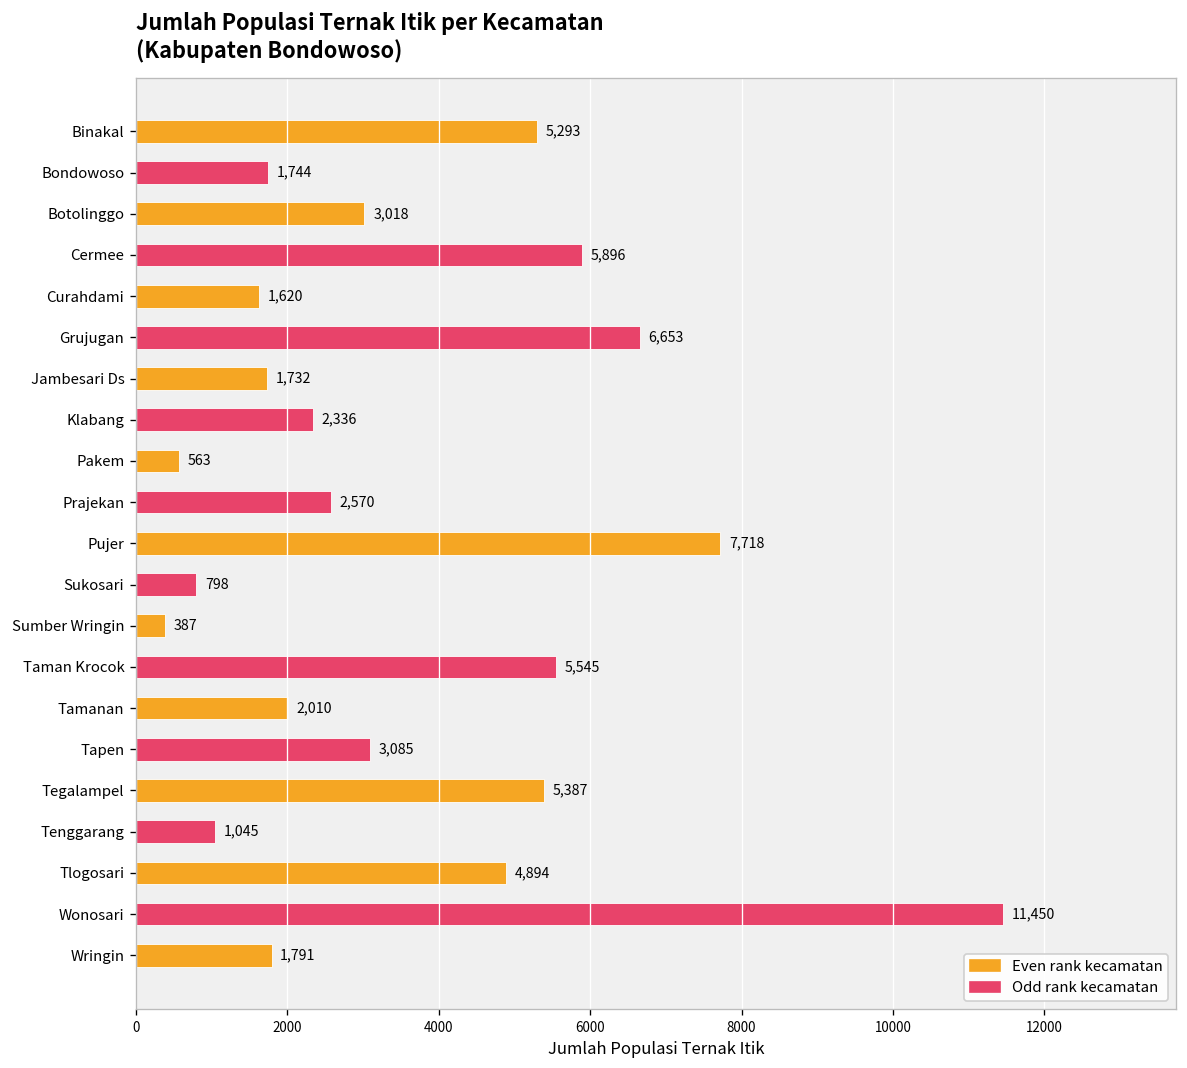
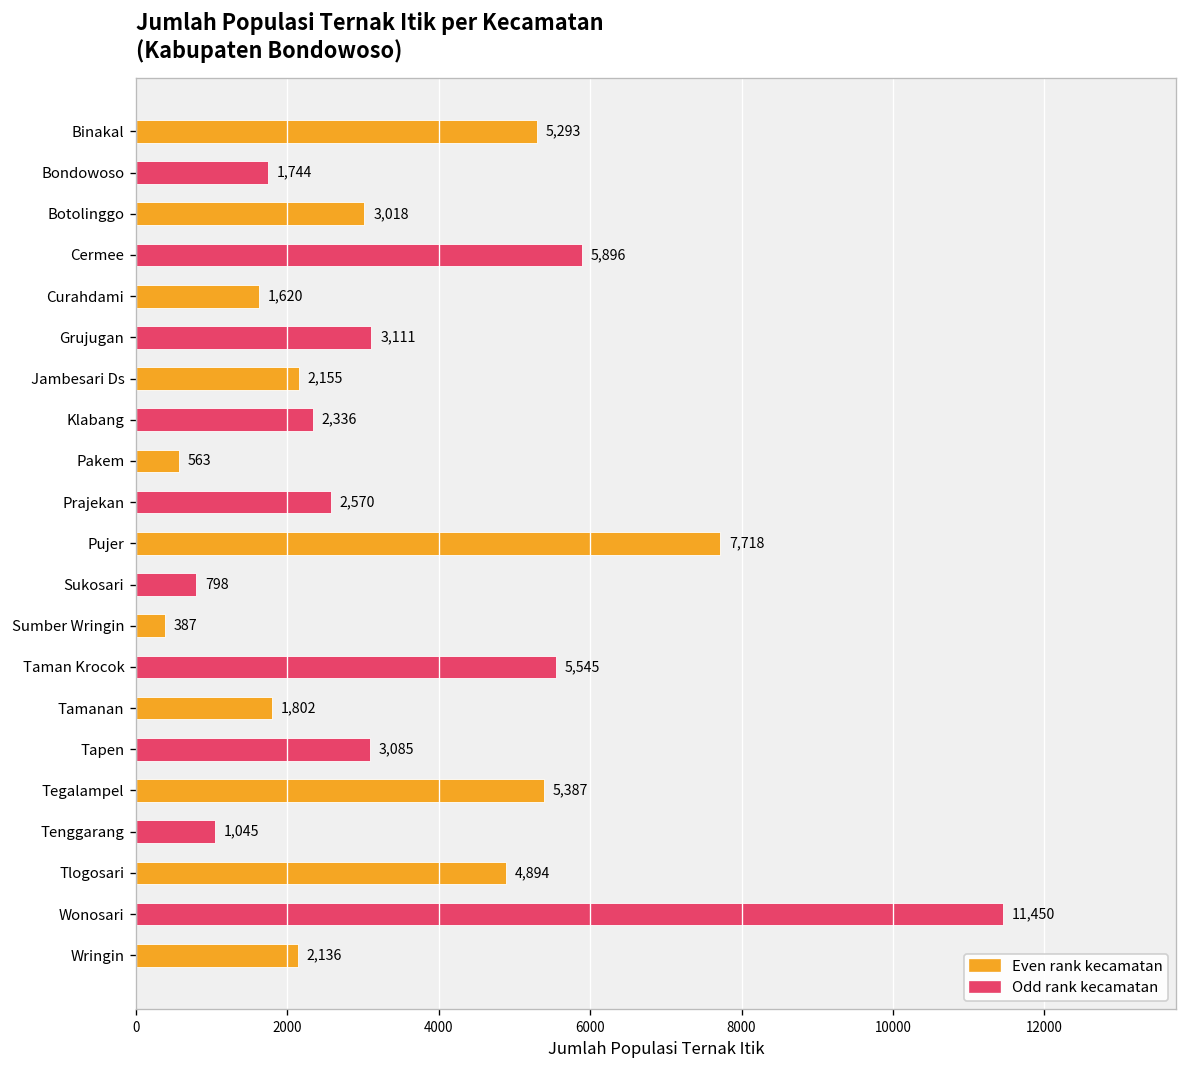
  {
    "Binakal": "5,293",
    "Bondowoso": "1,744",
    "Botolinggo": "3,018",
    "Cermee": "5,896",
    "Curahdami": "1,620",
-   "Grujugan": "6,653",
-   "Jambesari Ds": "1,732",
+   "Grujugan": "3,111",
+   "Jambesari Ds": "2,155",
    "Klabang": "2,336",
    "Pakem": "563",
    "Prajekan": "2,570",
    "Pujer": "7,718",
    "Sukosari": "798",
    "Sumber Wringin": "387",
    "Taman Krocok": "5,545",
-   "Tamanan": "2,010",
+   "Tamanan": "1,802",
    "Tapen": "3,085",
    "Tegalampel": "5,387",
    "Tenggarang": "1,045",
    "Tlogosari": "4,894",
    "Wonosari": "11,450",
-   "Wringin": "1,791"
+   "Wringin": "2,136"
  }
